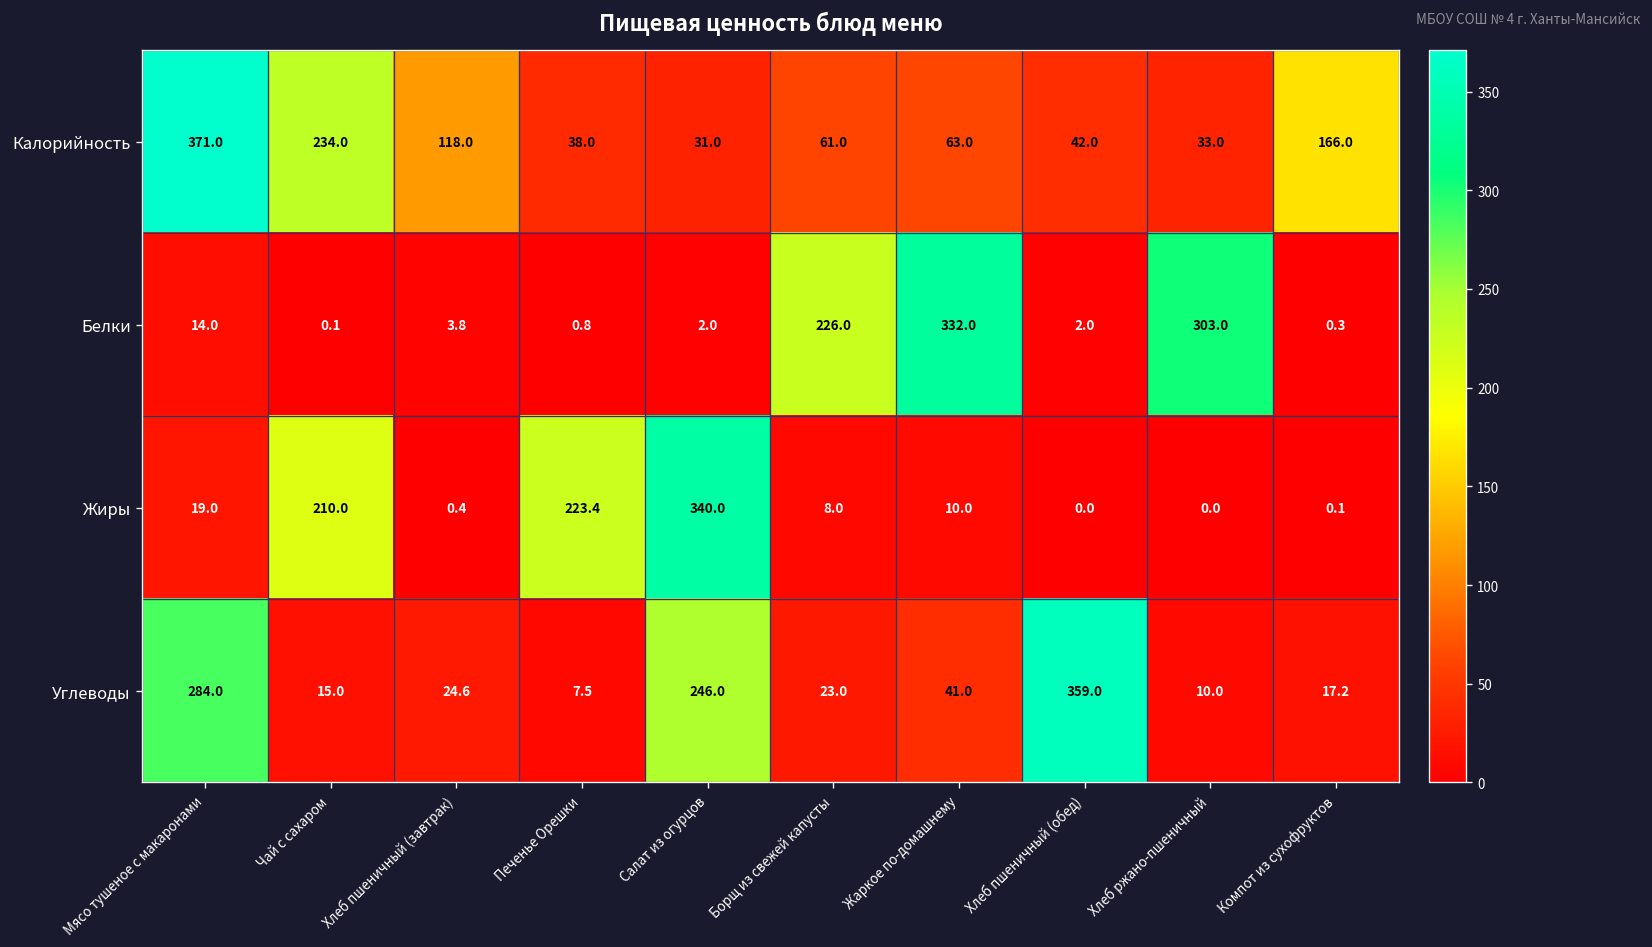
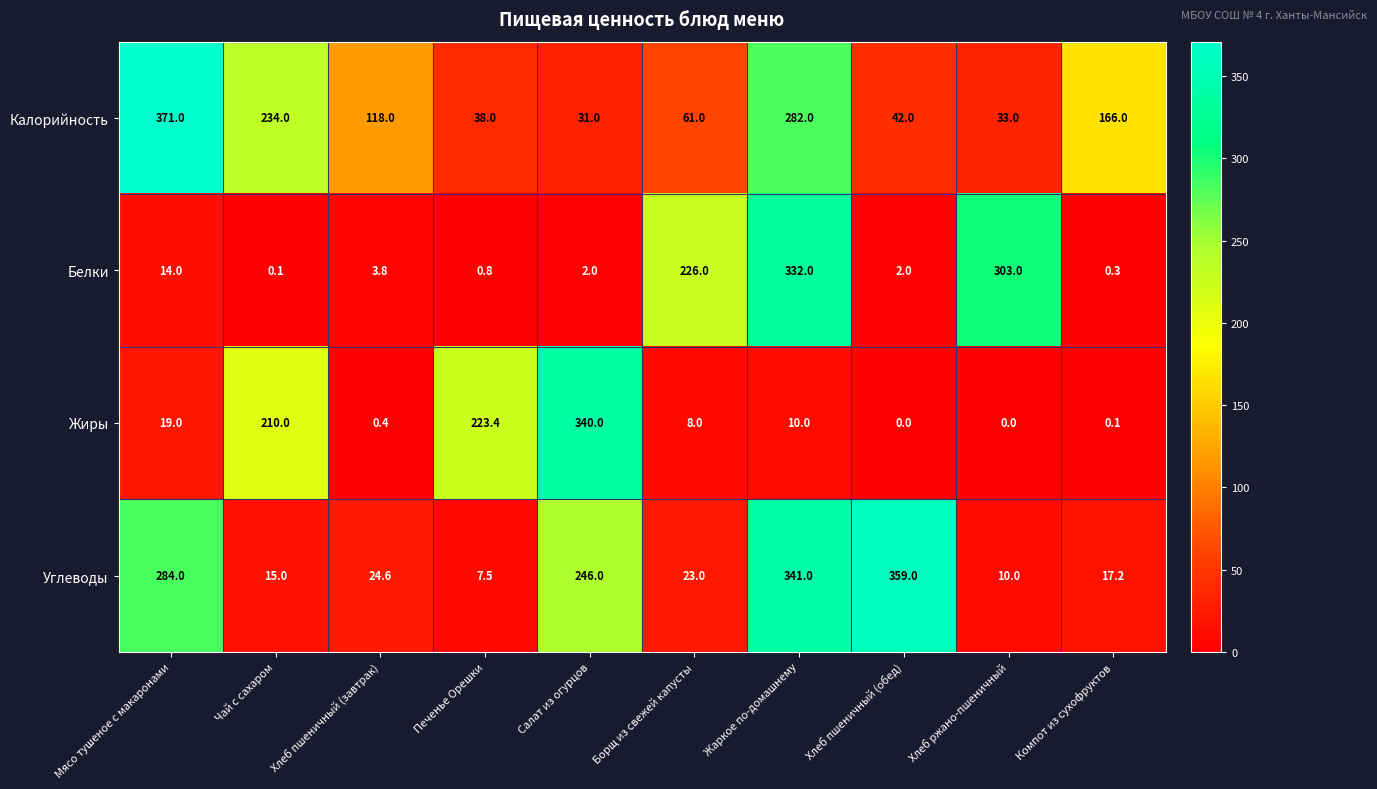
  {
    "Калорийность": {
      "Мясо тушеное с макаронами": 371.0,
      "Чай с сахаром": 234.0,
      "Хлеб пшеничный (завтрак)": 118.0,
      "Печенье Орешки": 38.0,
      "Салат из огурцов": 31.0,
      "Борщ из свежей капусты": 61.0,
-     "Жаркое по-домашнему": 63.0,
+     "Жаркое по-домашнему": 282.0,
      "Хлеб пшеничный (обед)": 42.0,
      "Хлеб ржано-пшеничный": 33.0,
      "Компот из сухофруктов": 166.0
    },
    "Белки": {
      "Мясо тушеное с макаронами": 14.0,
      "Чай с сахаром": 0.1,
      "Хлеб пшеничный (завтрак)": 3.8,
      "Печенье Орешки": 0.8,
      "Салат из огурцов": 2.0,
      "Борщ из свежей капусты": 226.0,
      "Жаркое по-домашнему": 332.0,
      "Хлеб пшеничный (обед)": 2.0,
      "Хлеб ржано-пшеничный": 303.0,
      "Компот из сухофруктов": 0.3
    },
    "Жиры": {
      "Мясо тушеное с макаронами": 19.0,
      "Чай с сахаром": 210.0,
      "Хлеб пшеничный (завтрак)": 0.4,
      "Печенье Орешки": 223.4,
      "Салат из огурцов": 340.0,
      "Борщ из свежей капусты": 8.0,
      "Жаркое по-домашнему": 10.0,
      "Хлеб пшеничный (обед)": 0.0,
      "Хлеб ржано-пшеничный": 0.0,
      "Компот из сухофруктов": 0.1
    },
    "Углеводы": {
      "Мясо тушеное с макаронами": 284.0,
      "Чай с сахаром": 15.0,
      "Хлеб пшеничный (завтрак)": 24.6,
      "Печенье Орешки": 7.5,
      "Салат из огурцов": 246.0,
      "Борщ из свежей капусты": 23.0,
-     "Жаркое по-домашнему": 41.0,
+     "Жаркое по-домашнему": 341.0,
      "Хлеб пшеничный (обед)": 359.0,
      "Хлеб ржано-пшеничный": 10.0,
      "Компот из сухофруктов": 17.2
    }
  }
